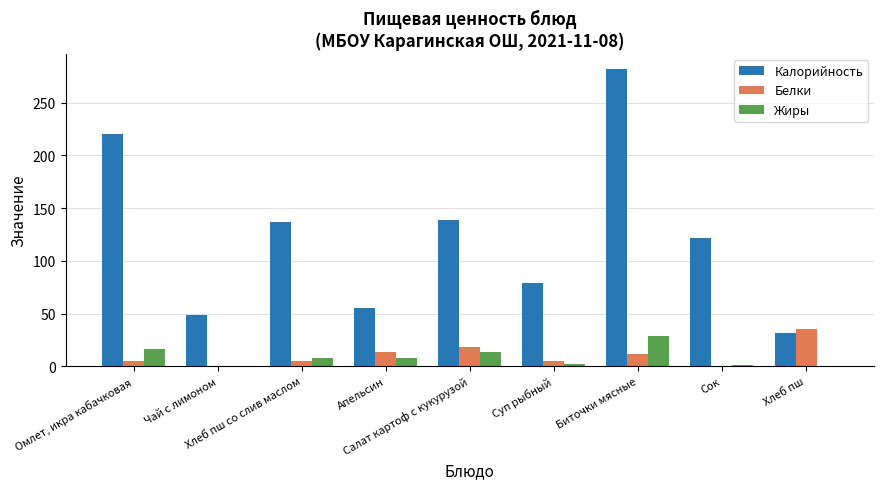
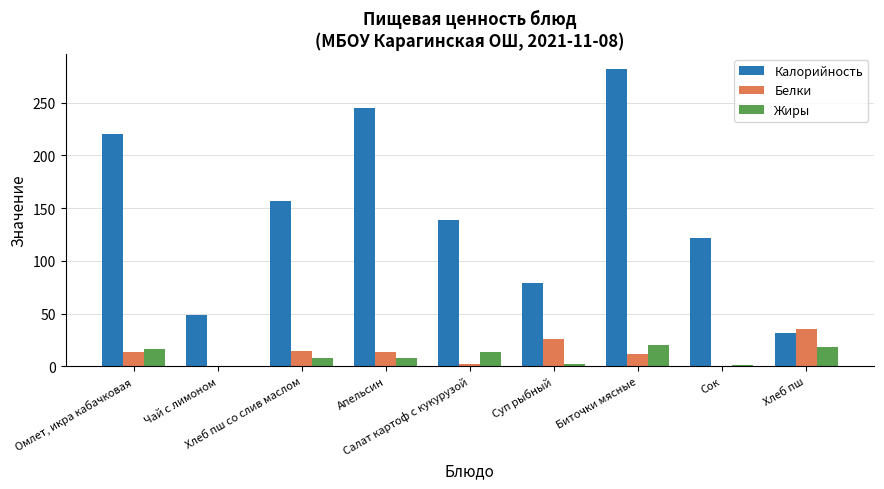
  {
    "Калорийность": {
      "Омлет, икра кабачковая": 220,
      "Чай с лимоном": 49,
-     "Хлеб пш со слив маслом": 137,
-     "Апельсин": 55,
+     "Хлеб пш со слив маслом": 157,
+     "Апельсин": 245,
      "Салат картоф с кукурузой": 139,
      "Суп рыбный": 79,
      "Биточки мясные": 282,
      "Сок": 122,
      "Хлеб пш": 32
    },
    "Белки": {
-     "Омлет, икра кабачковая": 5,
+     "Омлет, икра кабачковая": 14,
      "Чай с лимоном": 0,
-     "Хлеб пш со слив маслом": 5,
+     "Хлеб пш со слив маслом": 14,
      "Апельсин": 14,
-     "Салат картоф с кукурузой": 19,
-     "Суп рыбный": 5,
+     "Салат картоф с кукурузой": 2,
+     "Суп рыбный": 26,
      "Биточки мясные": 12,
      "Хлеб пш": 36
    },
    "Жиры": {
      "Омлет, икра кабачковая": 16,
      "Чай с лимоном": 0,
      "Хлеб пш со слив маслом": 8,
      "Апельсин": 8,
      "Салат картоф с кукурузой": 14,
      "Суп рыбный": 2,
-     "Биточки мясные": 29,
-     "Хлеб пш": 1
+     "Биточки мясные": 20,
+     "Хлеб пш": 18
    }
  }
